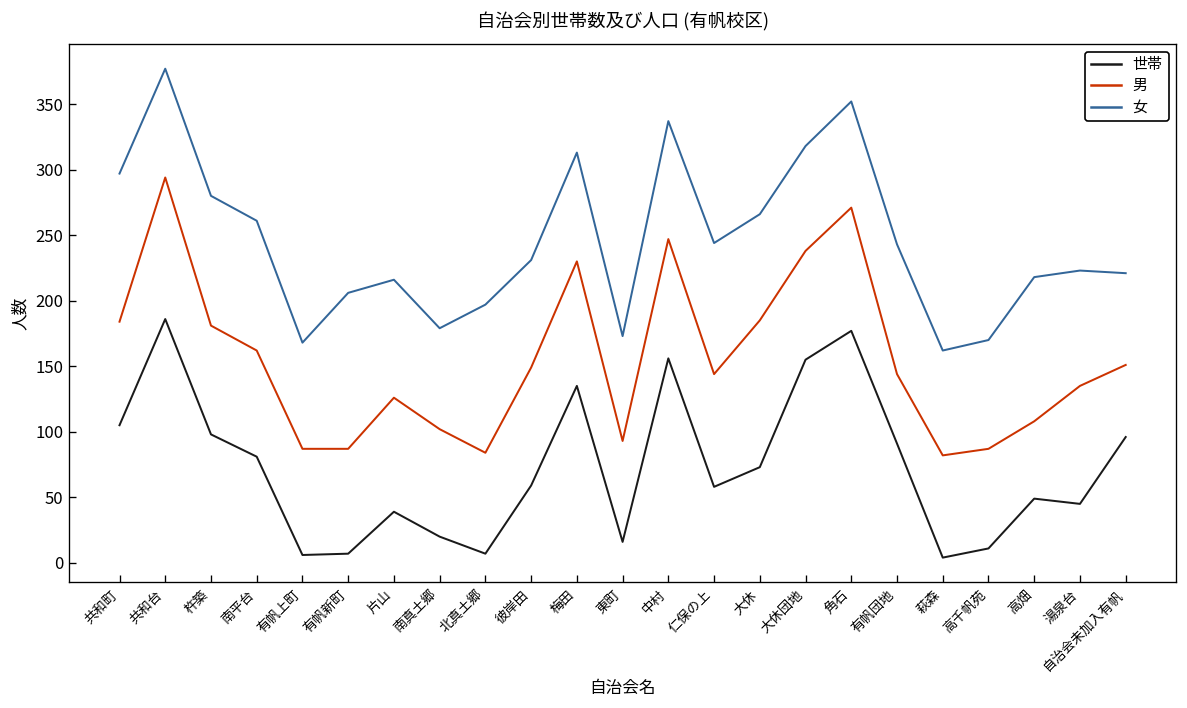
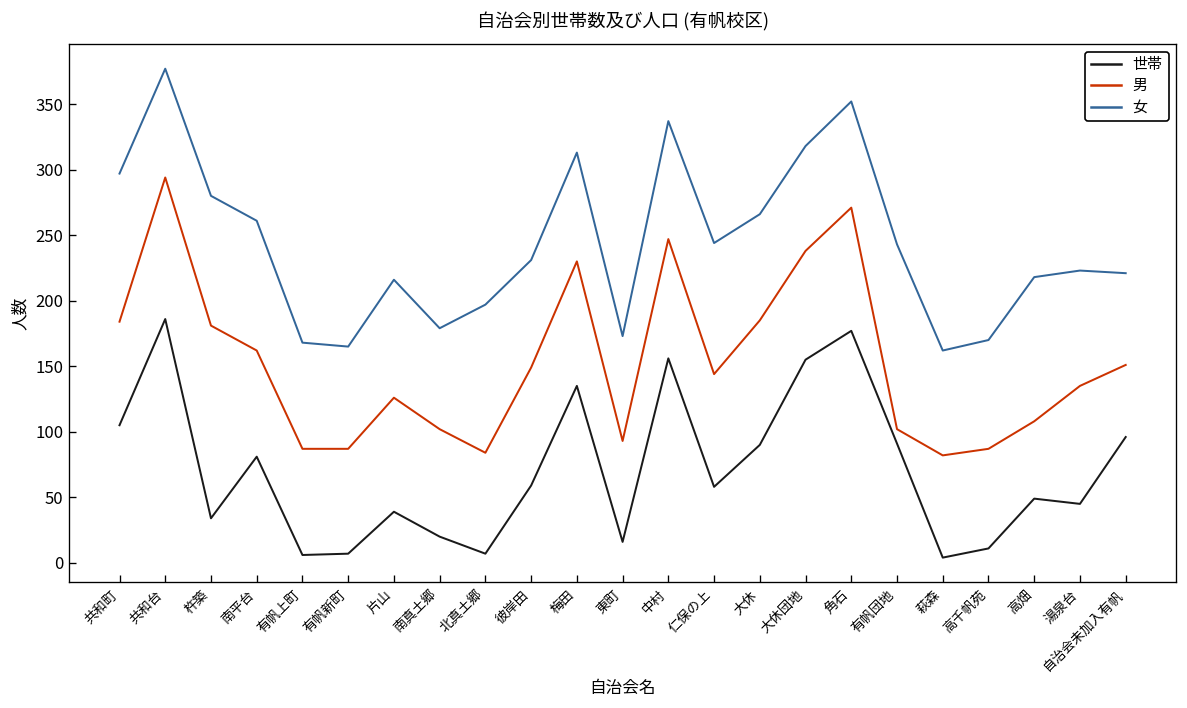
  {
    "世帯": {
      "共和町": 105,
      "共和台": 186,
-     "杵築": 98,
+     "杵築": 34,
      "南平台": 81,
      "有帆上町": 6,
      "有帆新町": 7,
      "片山": 39,
      "南真土郷": 20,
      "北真土郷": 7,
      "彼岸田": 59,
      "梅田": 135,
      "東町": 16,
      "中村": 156,
      "仁保の上": 58,
-     "大休": 73,
+     "大休": 90,
      "大休団地": 155,
      "角石": 177,
      "有帆団地": 91,
      "萩森": 4,
      "高千帆苑": 11,
      "高畑": 49,
      "湯泉台": 45,
      "自治会未加入有帆": 96
    },
    "男": {
      "共和町": 184,
      "共和台": 294,
      "杵築": 181,
      "南平台": 162,
      "有帆上町": 87,
      "有帆新町": 87,
      "片山": 126,
      "南真土郷": 102,
      "北真土郷": 84,
      "彼岸田": 149,
      "梅田": 230,
      "東町": 93,
      "中村": 247,
      "仁保の上": 144,
      "大休": 185,
      "大休団地": 238,
      "角石": 271,
-     "有帆団地": 144,
+     "有帆団地": 102,
      "萩森": 82,
      "高千帆苑": 87,
      "高畑": 108,
      "湯泉台": 135,
      "自治会未加入有帆": 151
    },
    "女": {
      "共和町": 297,
      "共和台": 377,
      "杵築": 280,
      "南平台": 261,
      "有帆上町": 168,
-     "有帆新町": 206,
+     "有帆新町": 165,
      "片山": 216,
      "南真土郷": 179,
      "北真土郷": 197,
      "彼岸田": 231,
      "梅田": 313,
      "東町": 173,
      "中村": 337,
      "仁保の上": 244,
      "大休": 266,
      "大休団地": 318,
      "角石": 352,
      "有帆団地": 243,
      "萩森": 162,
      "高千帆苑": 170,
      "高畑": 218,
      "湯泉台": 223,
      "自治会未加入有帆": 221
    }
  }
